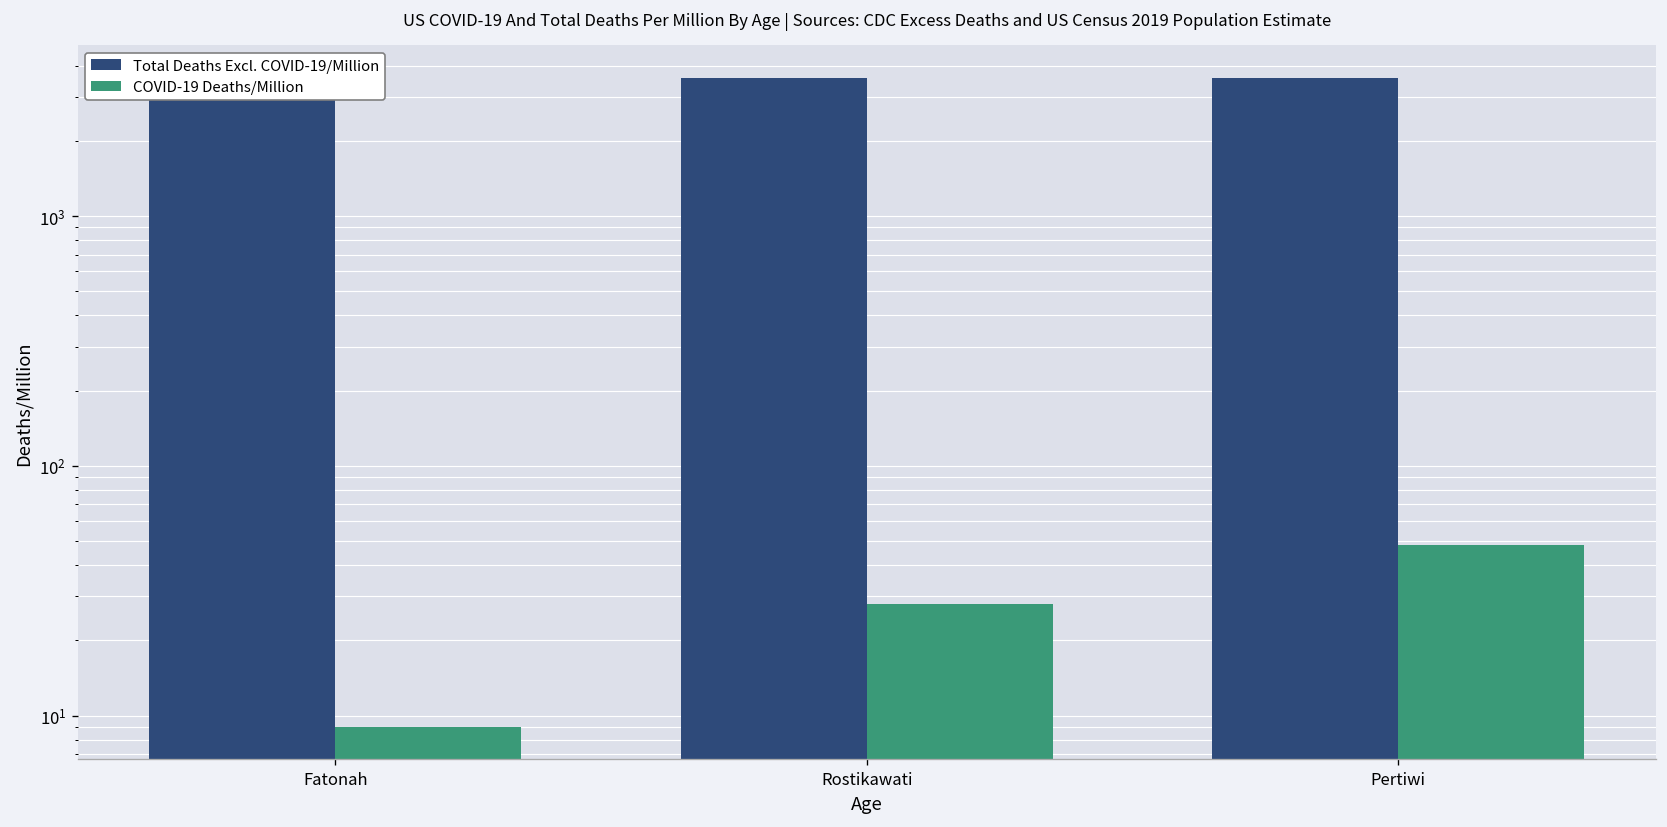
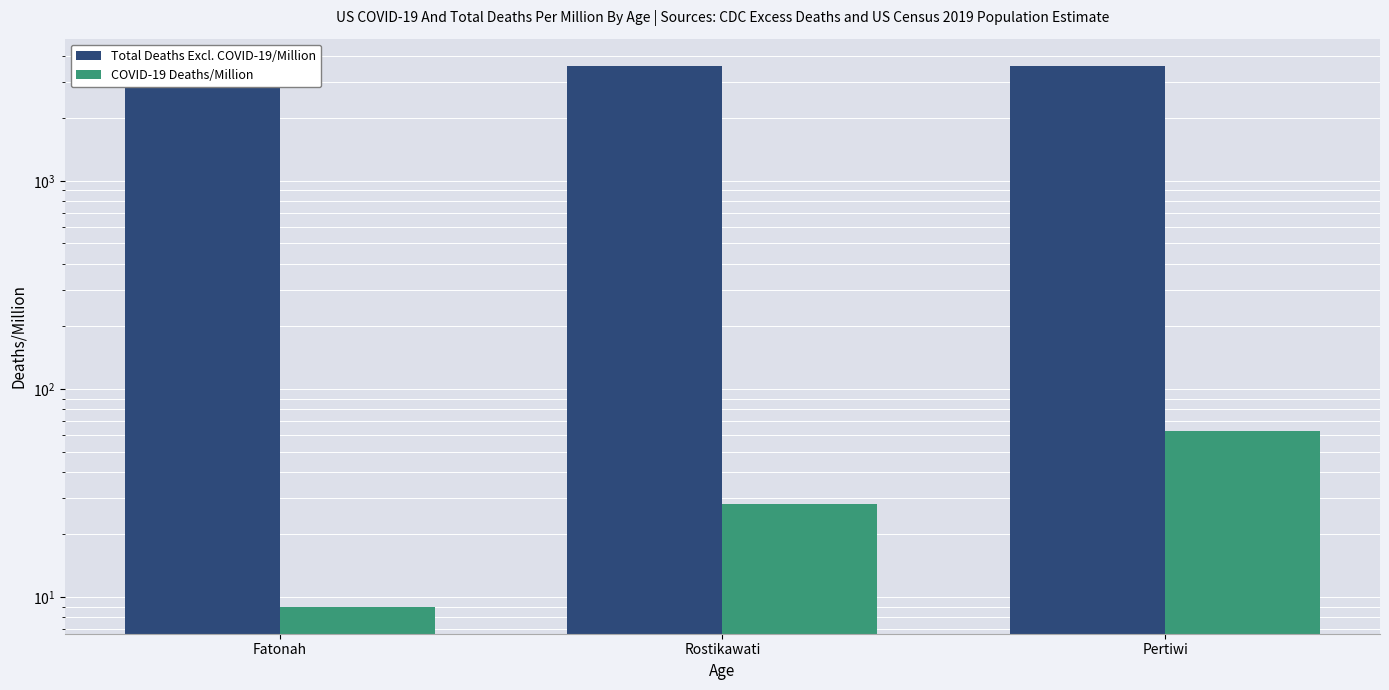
  {
    "Total Deaths Excl. COVID-19/Million": {
      "Rostikawati": 3600,
      "Pertiwi": 3600
    },
    "COVID-19 Deaths/Million": {
      "Fatonah": 9,
      "Rostikawati": 28,
-     "Pertiwi": 48
+     "Pertiwi": 63
    }
  }
